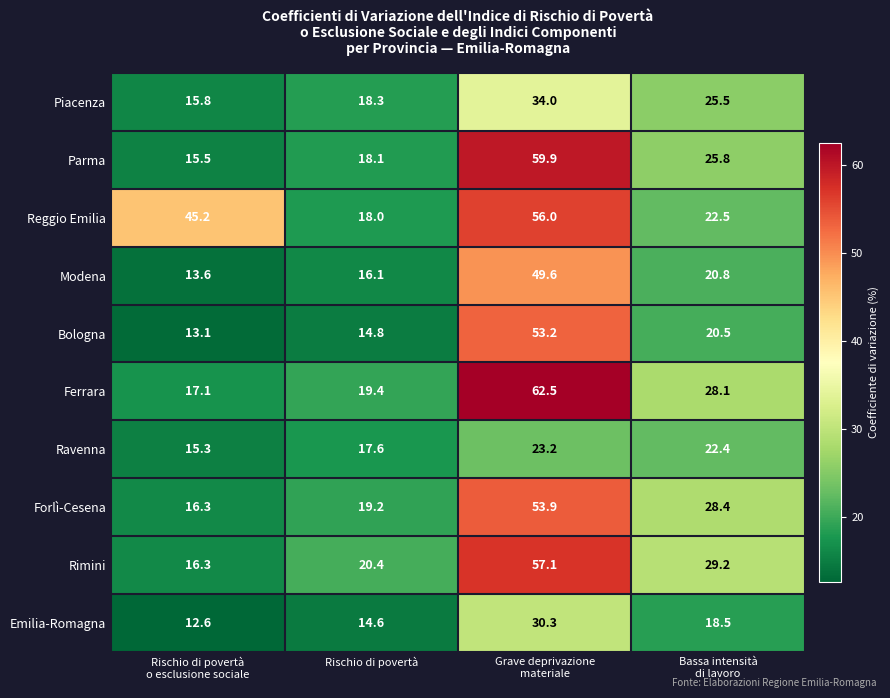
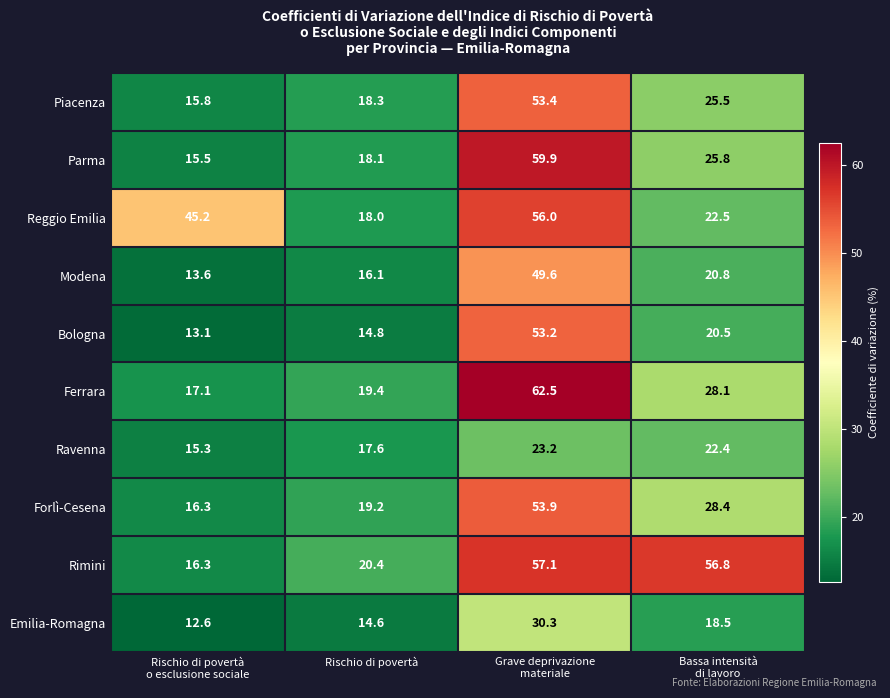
  {
    "Piacenza": {
      "Rischio di povertà o esclusione sociale": 15.8,
      "Rischio di povertà": 18.3,
-     "Grave deprivazione materiale": 34.0,
+     "Grave deprivazione materiale": 53.4,
      "Bassa intensità di lavoro": 25.5
    },
    "Parma": {
      "Rischio di povertà o esclusione sociale": 15.5,
      "Rischio di povertà": 18.1,
      "Grave deprivazione materiale": 59.9,
      "Bassa intensità di lavoro": 25.8
    },
    "Reggio Emilia": {
      "Rischio di povertà o esclusione sociale": 45.2,
      "Rischio di povertà": 18.0,
      "Grave deprivazione materiale": 56.0,
      "Bassa intensità di lavoro": 22.5
    },
    "Modena": {
      "Rischio di povertà o esclusione sociale": 13.6,
      "Rischio di povertà": 16.1,
      "Grave deprivazione materiale": 49.6,
      "Bassa intensità di lavoro": 20.8
    },
    "Bologna": {
      "Rischio di povertà o esclusione sociale": 13.1,
      "Rischio di povertà": 14.8,
      "Grave deprivazione materiale": 53.2,
      "Bassa intensità di lavoro": 20.5
    },
    "Ferrara": {
      "Rischio di povertà o esclusione sociale": 17.1,
      "Rischio di povertà": 19.4,
      "Grave deprivazione materiale": 62.5,
      "Bassa intensità di lavoro": 28.1
    },
    "Ravenna": {
      "Rischio di povertà o esclusione sociale": 15.3,
      "Rischio di povertà": 17.6,
      "Grave deprivazione materiale": 23.2,
      "Bassa intensità di lavoro": 22.4
    },
    "Forlì-Cesena": {
      "Rischio di povertà o esclusione sociale": 16.3,
      "Rischio di povertà": 19.2,
      "Grave deprivazione materiale": 53.9,
      "Bassa intensità di lavoro": 28.4
    },
    "Rimini": {
      "Rischio di povertà o esclusione sociale": 16.3,
      "Rischio di povertà": 20.4,
      "Grave deprivazione materiale": 57.1,
-     "Bassa intensità di lavoro": 29.2
+     "Bassa intensità di lavoro": 56.8
    },
    "Emilia-Romagna": {
      "Rischio di povertà o esclusione sociale": 12.6,
      "Rischio di povertà": 14.6,
      "Grave deprivazione materiale": 30.3,
      "Bassa intensità di lavoro": 18.5
    }
  }
